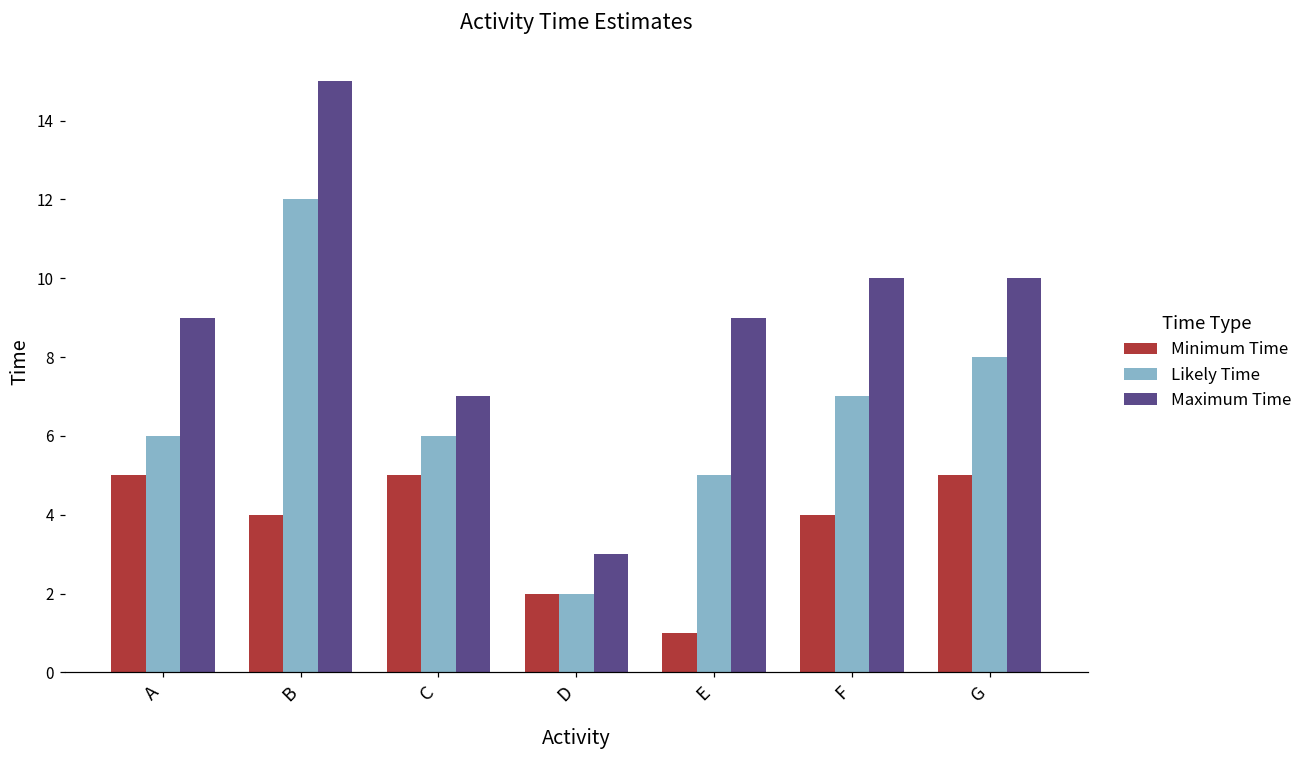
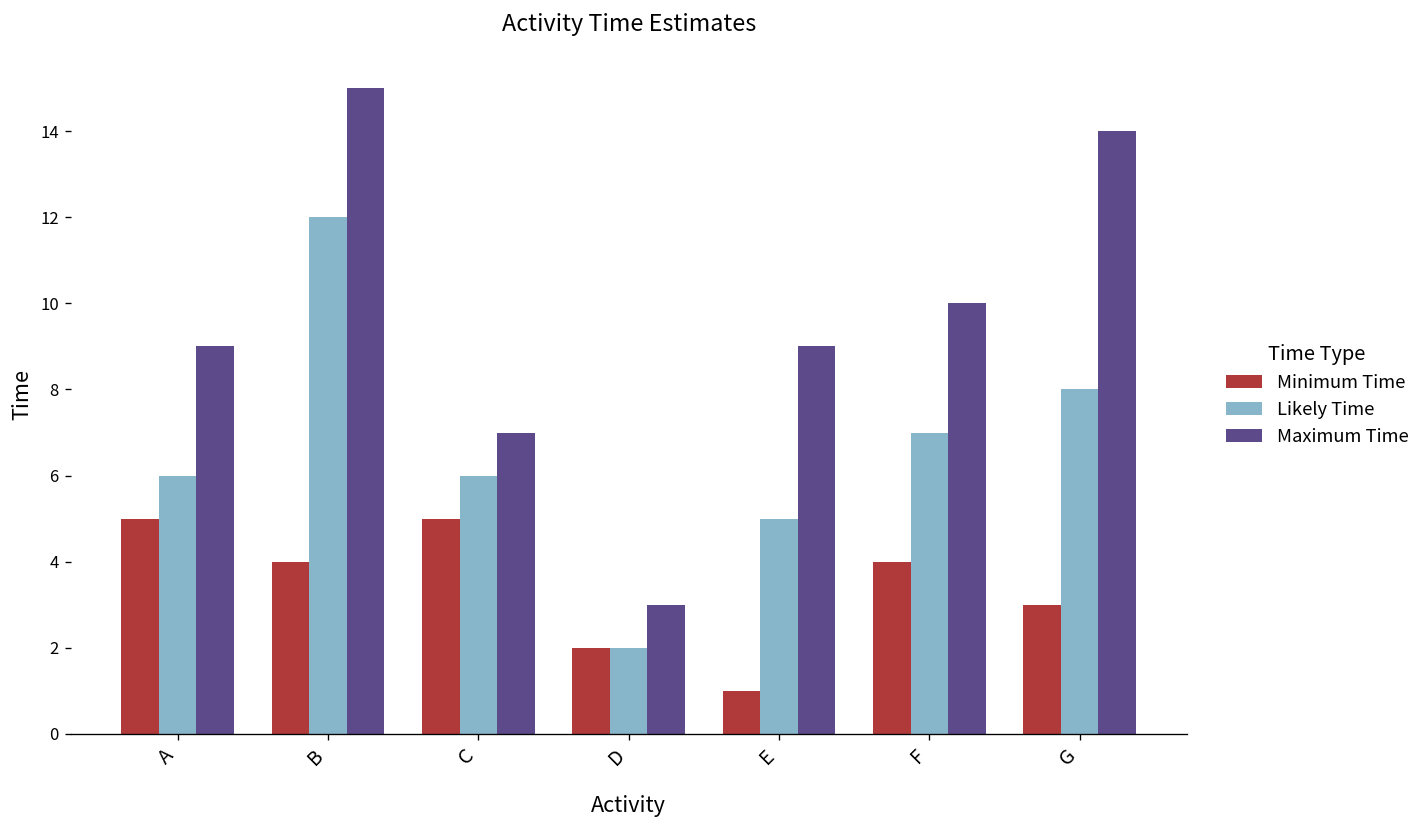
  {
    "Minimum Time": {
      "A": 5,
      "B": 4,
      "C": 5,
      "D": 2,
      "E": 1,
      "F": 4,
-     "G": 5
+     "G": 3
    },
    "Likely Time": {
      "A": 6,
      "B": 12,
      "C": 6,
      "D": 2,
      "E": 5,
      "F": 7,
      "G": 8
    },
    "Maximum Time": {
      "A": 9,
      "B": 15,
      "C": 7,
      "D": 3,
      "E": 9,
      "F": 10,
-     "G": 10
+     "G": 14
    }
  }
